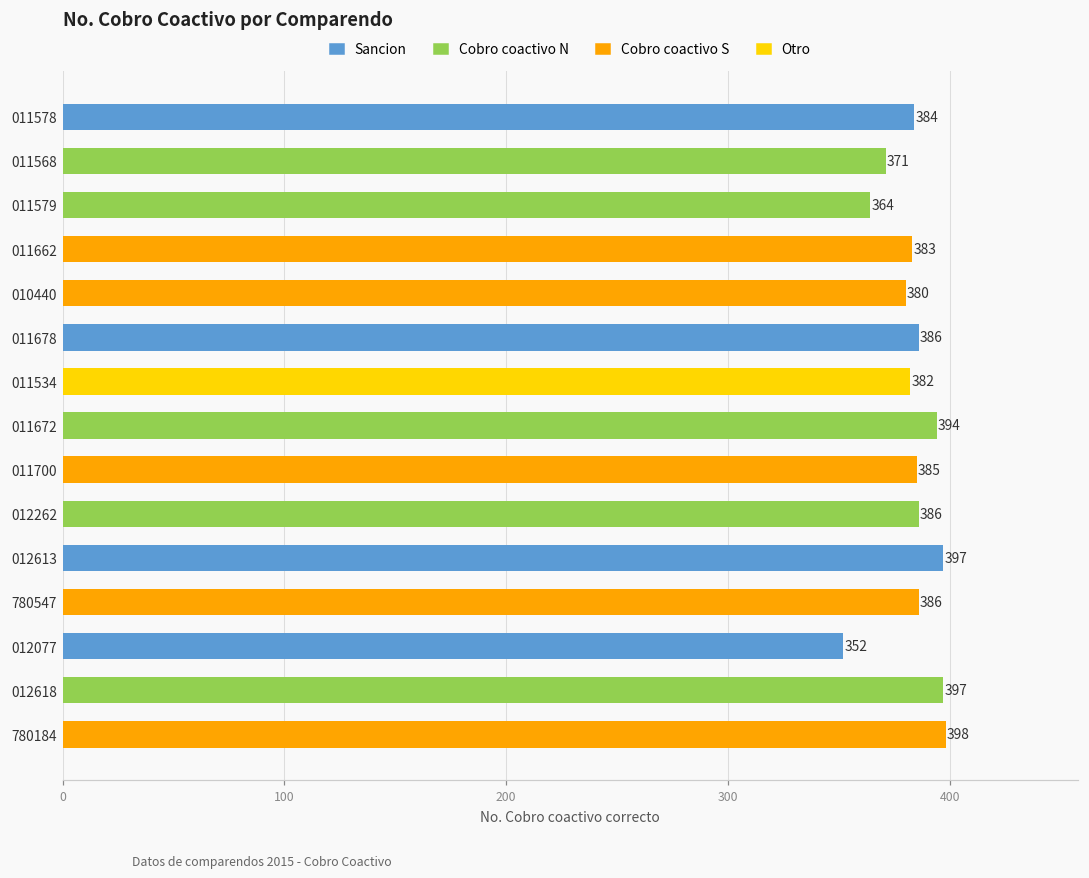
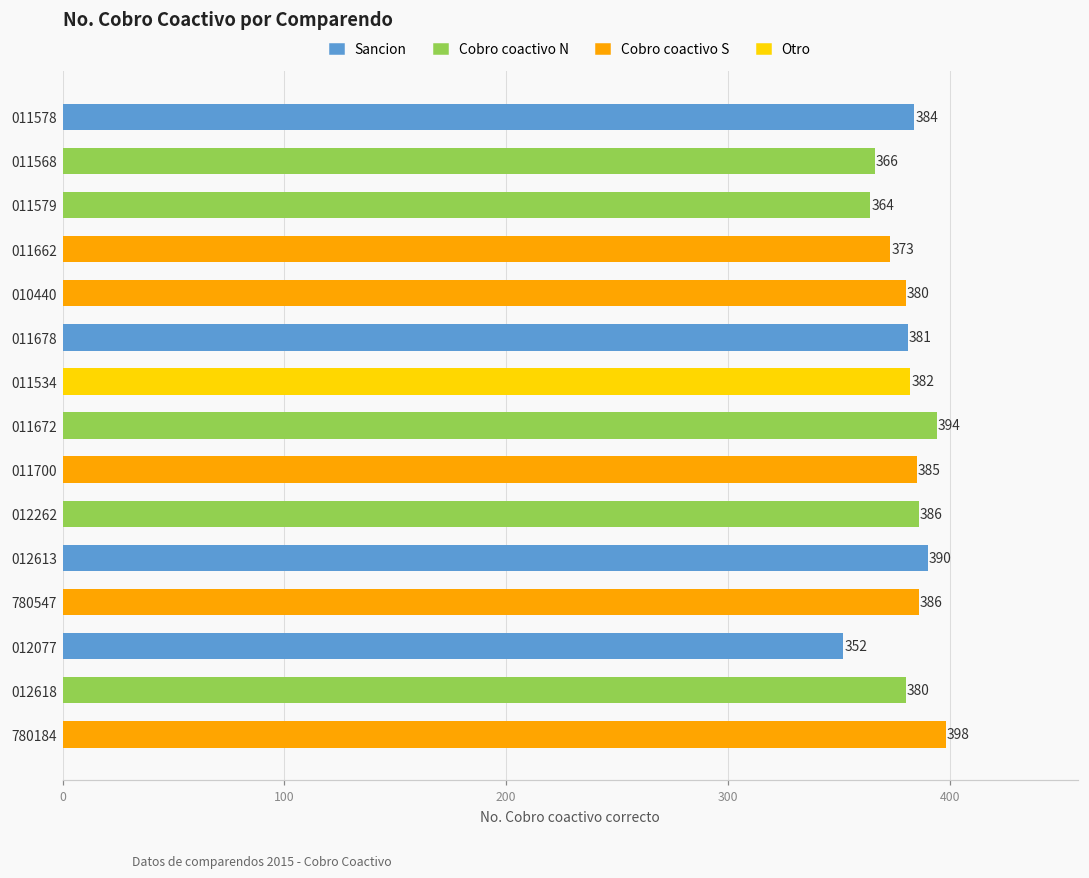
  {
    "011578": 384,
-   "011568": 371,
+   "011568": 366,
    "011579": 364,
-   "011662": 383,
+   "011662": 373,
    "010440": 380,
-   "011678": 386,
+   "011678": 381,
    "011534": 382,
    "011672": 394,
    "011700": 385,
    "012262": 386,
-   "012613": 397,
+   "012613": 390,
    "780547": 386,
    "012077": 352,
-   "012618": 397,
+   "012618": 380,
    "780184": 398
  }
